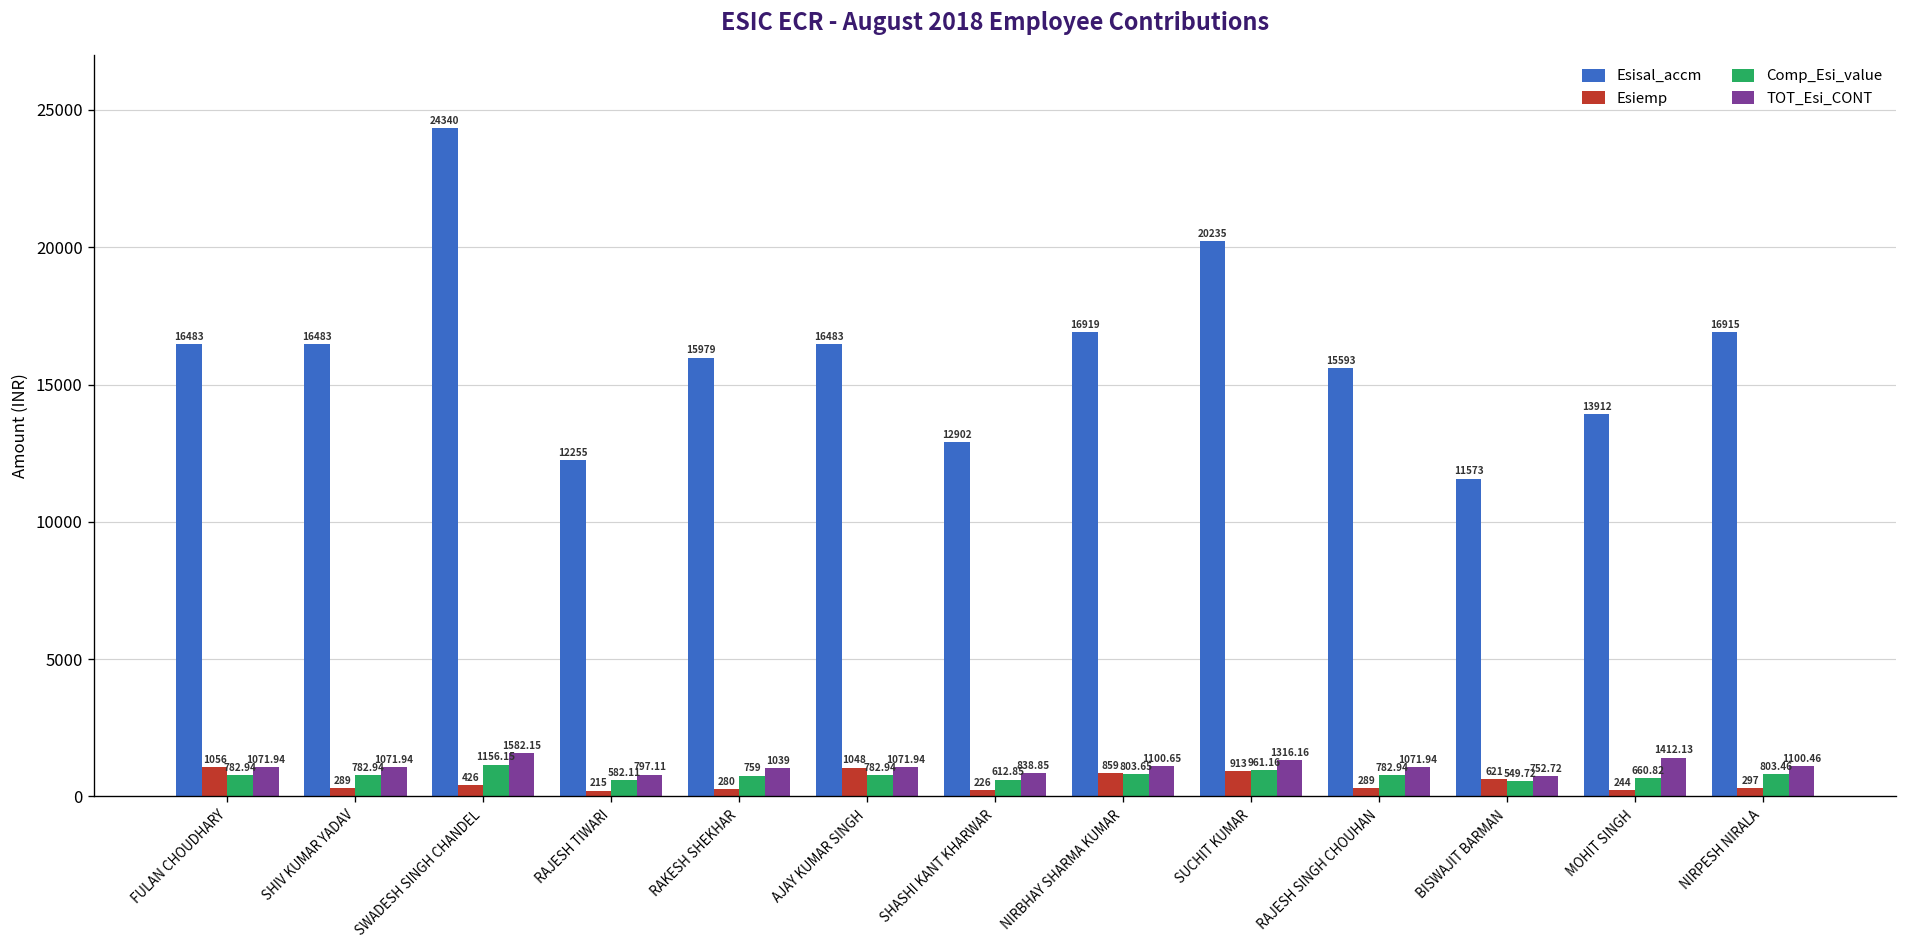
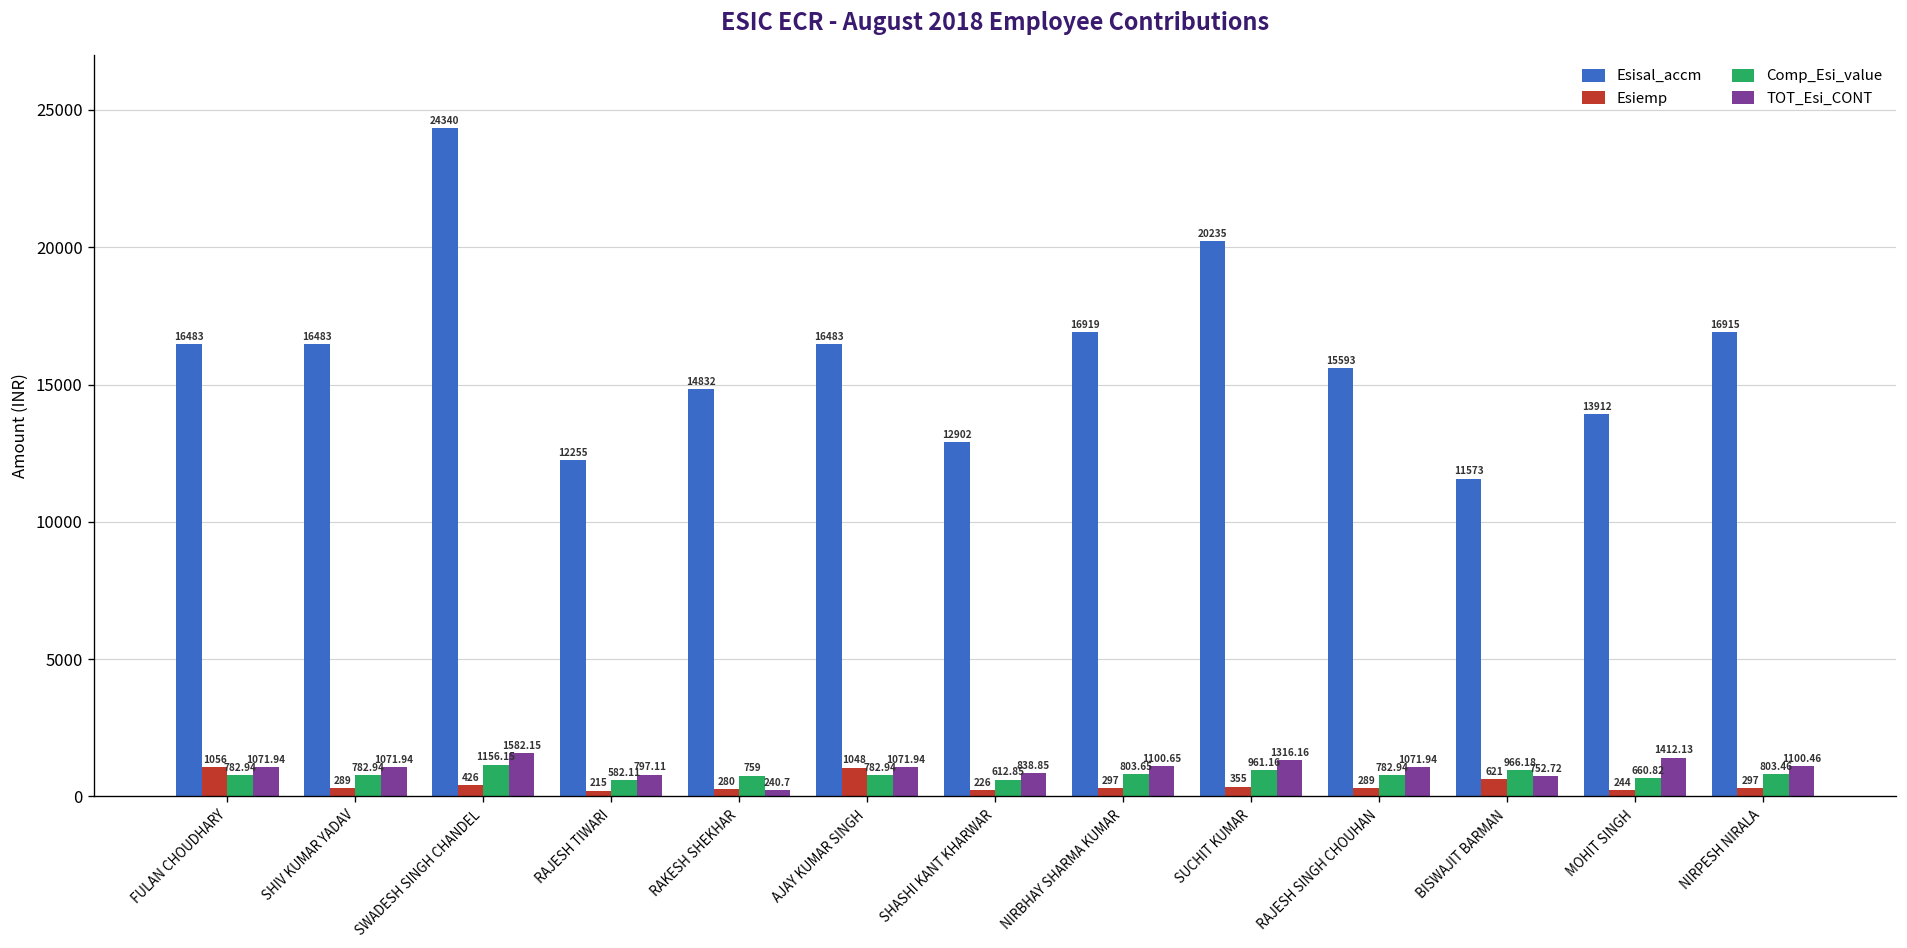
  {
    "Esisal_accm": {
      "FULAN CHOUDHARY": 16483,
      "SHIV KUMAR YADAV": 16483,
      "SWADESH SINGH CHANDEL": 24340,
      "RAJESH TIWARI": 12255,
-     "RAKESH SHEKHAR": 15979,
+     "RAKESH SHEKHAR": 14832,
      "AJAY KUMAR SINGH": 16483,
      "SHASHI KANT KHARWAR": 12902,
      "NIRBHAY SHARMA KUMAR": 16919,
      "SUCHIT KUMAR": 20235,
      "RAJESH SINGH CHOUHAN": 15593,
      "BISWAJIT BARMAN": 11573,
      "MOHIT SINGH": 13912,
      "NIRPESH NIRALA": 16915
    },
    "Esiemp": {
      "FULAN CHOUDHARY": 1056,
      "SHIV KUMAR YADAV": 289,
      "SWADESH SINGH CHANDEL": 426,
      "RAJESH TIWARI": 215,
      "RAKESH SHEKHAR": 280,
      "AJAY KUMAR SINGH": 1048,
      "SHASHI KANT KHARWAR": 226,
-     "NIRBHAY SHARMA KUMAR": 859,
-     "SUCHIT KUMAR": 913,
+     "NIRBHAY SHARMA KUMAR": 297,
+     "SUCHIT KUMAR": 355,
      "RAJESH SINGH CHOUHAN": 289,
      "BISWAJIT BARMAN": 621,
      "MOHIT SINGH": 244,
      "NIRPESH NIRALA": 297
    },
    "Comp_Esi_value": {
      "FULAN CHOUDHARY": 782.94,
      "SHIV KUMAR YADAV": 782.94,
      "SWADESH SINGH CHANDEL": 1156.15,
      "RAJESH TIWARI": 582.11,
      "RAKESH SHEKHAR": 759,
      "AJAY KUMAR SINGH": 782.94,
      "SHASHI KANT KHARWAR": 612.85,
      "NIRBHAY SHARMA KUMAR": 803.65,
      "SUCHIT KUMAR": 961.16,
      "RAJESH SINGH CHOUHAN": 782.94,
-     "BISWAJIT BARMAN": 549.72,
+     "BISWAJIT BARMAN": 966.18,
      "MOHIT SINGH": 660.82,
      "NIRPESH NIRALA": 803.46
    },
    "TOT_Esi_CONT": {
      "FULAN CHOUDHARY": 1071.94,
      "SHIV KUMAR YADAV": 1071.94,
      "SWADESH SINGH CHANDEL": 1582.15,
      "RAJESH TIWARI": 797.11,
-     "RAKESH SHEKHAR": 1039,
+     "RAKESH SHEKHAR": 240.7,
      "AJAY KUMAR SINGH": 1071.94,
      "SHASHI KANT KHARWAR": 838.85,
      "NIRBHAY SHARMA KUMAR": 1100.65,
      "SUCHIT KUMAR": 1316.16,
      "RAJESH SINGH CHOUHAN": 1071.94,
      "BISWAJIT BARMAN": 752.72,
      "MOHIT SINGH": 1412.13,
      "NIRPESH NIRALA": 1100.46
    }
  }
